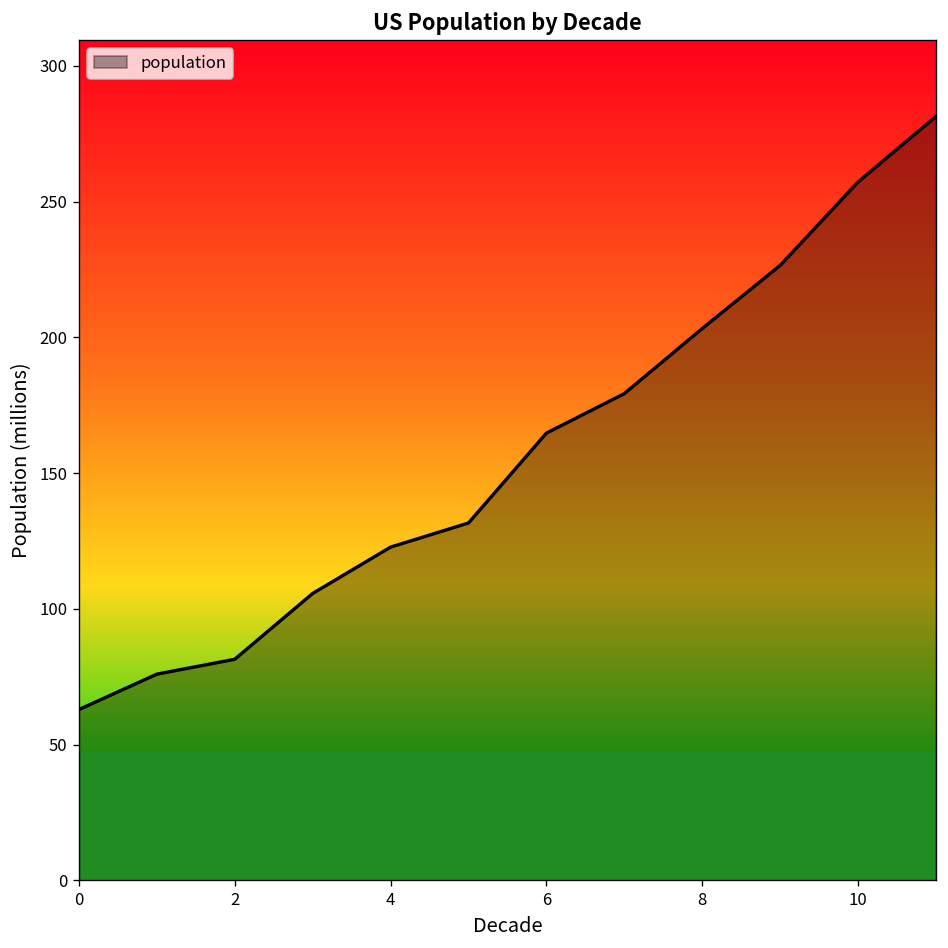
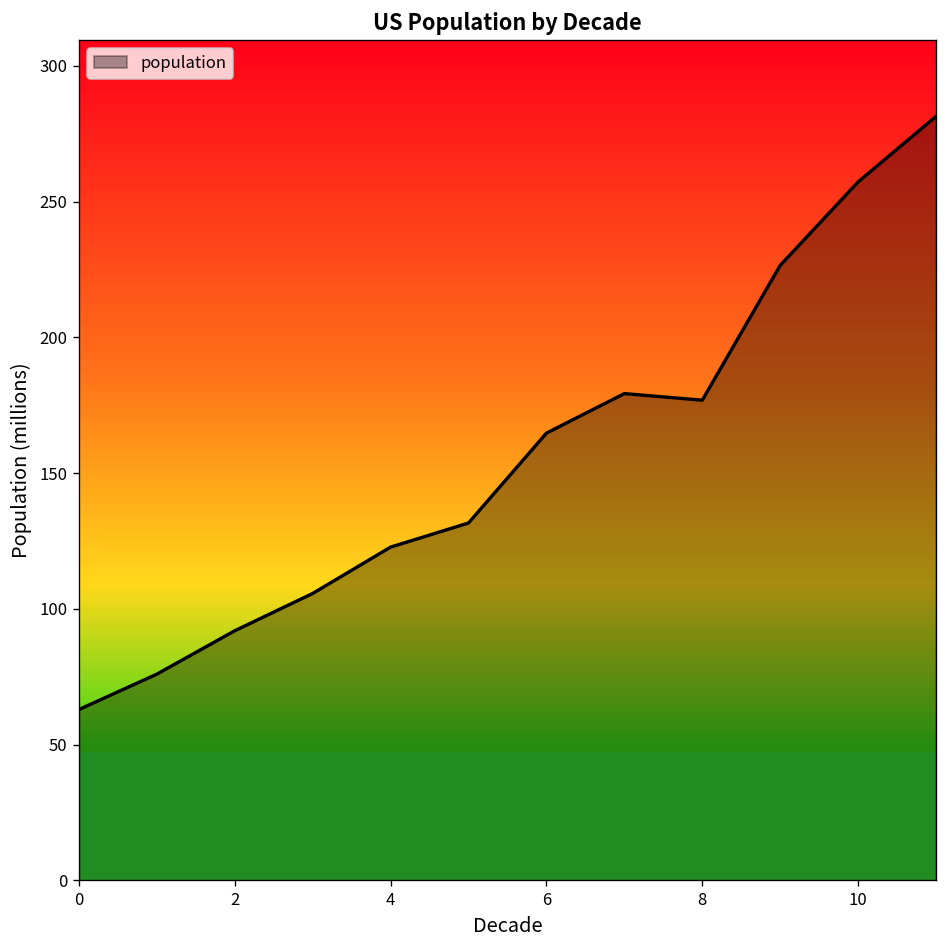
  {
    "0": 63,
-   "2": 81,
+   "2": 92,
    "4": 123,
    "6": 165,
-   "8": 203,
+   "8": 177,
    "10": 257
  }
